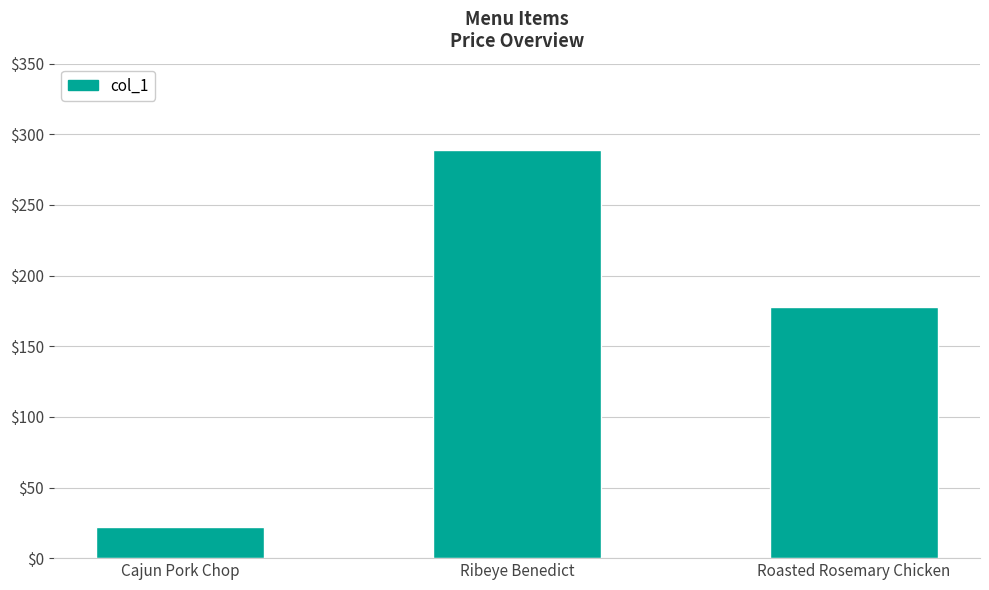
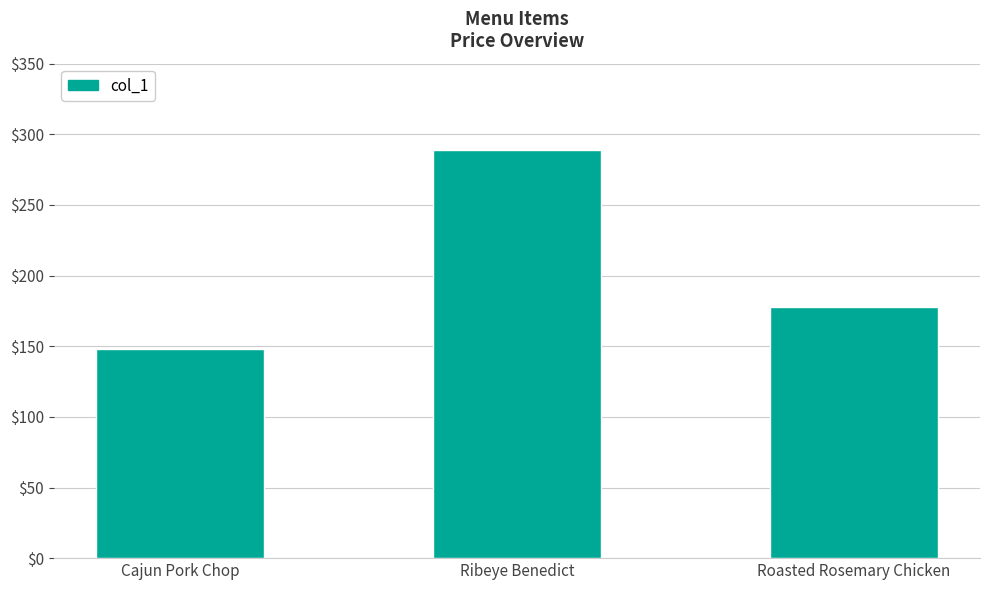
  {
-   "Cajun Pork Chop": "$22",
+   "Cajun Pork Chop": "$148",
    "Ribeye Benedict": "$289",
    "Roasted Rosemary Chicken": "$178"
  }
